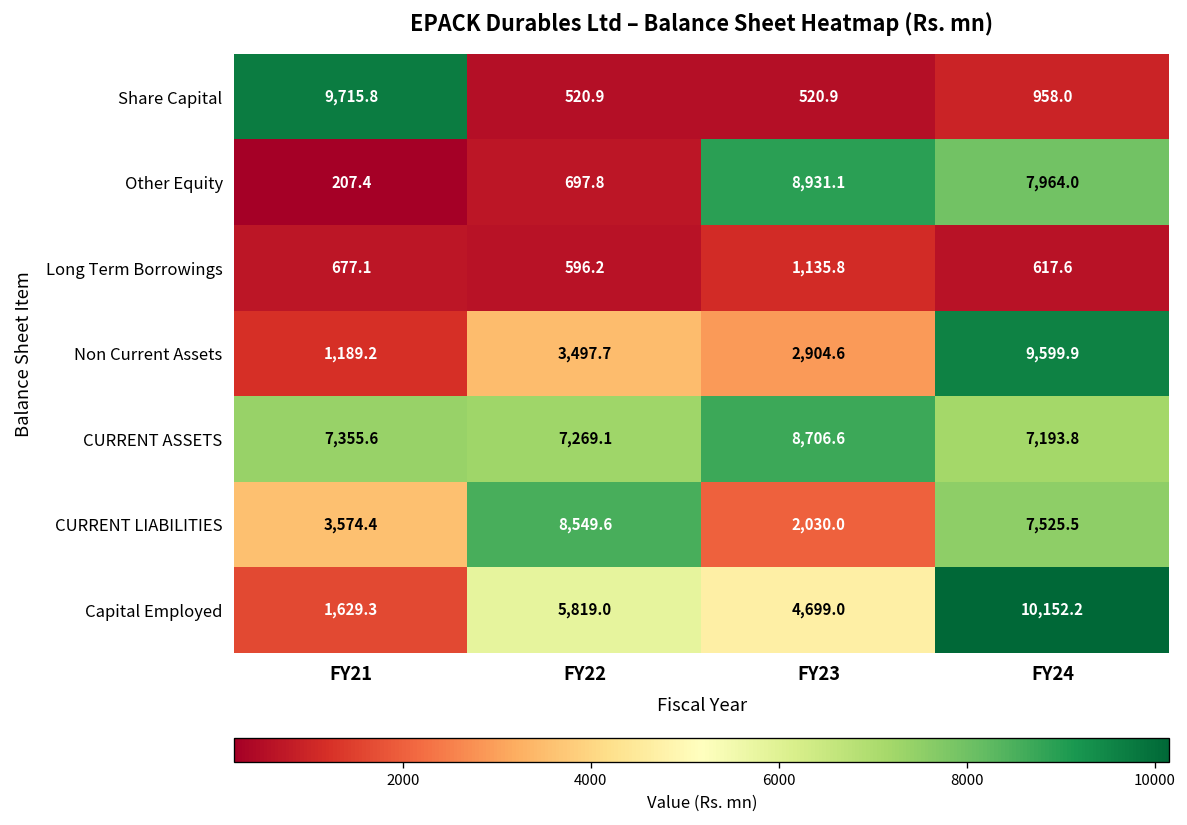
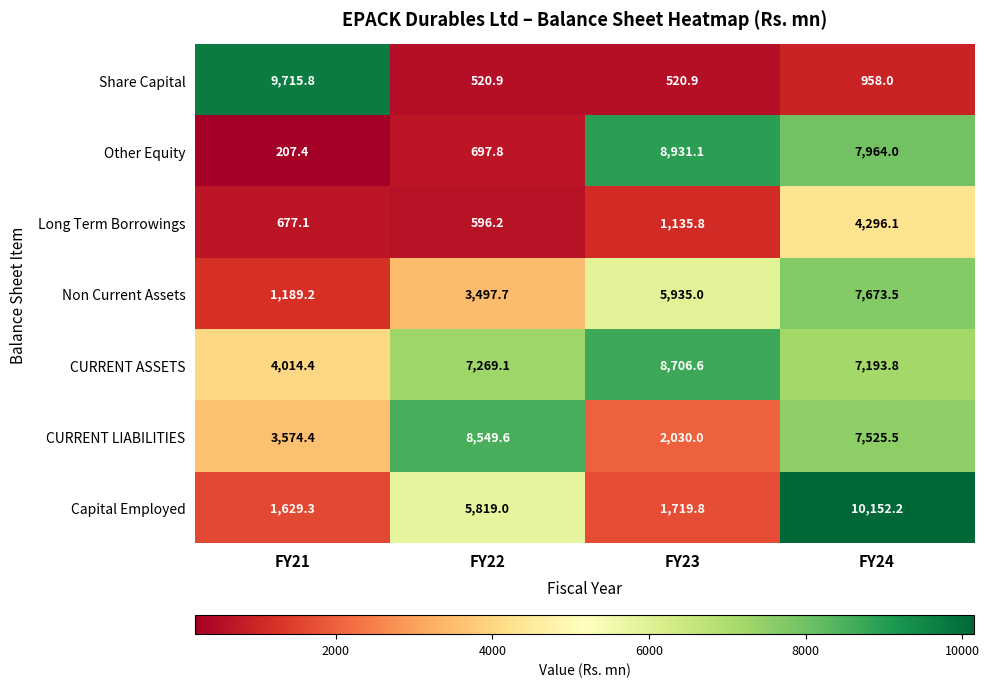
  {
    "Share Capital": {
      "FY21": "9,715.8",
      "FY22": "520.9",
      "FY23": "520.9",
      "FY24": "958.0"
    },
    "Other Equity": {
      "FY21": "207.4",
      "FY22": "697.8",
      "FY23": "8,931.1",
      "FY24": "7,964.0"
    },
    "Long Term Borrowings": {
      "FY21": "677.1",
      "FY22": "596.2",
      "FY23": "1,135.8",
-     "FY24": "617.6"
+     "FY24": "4,296.1"
    },
    "Non Current Assets": {
      "FY21": "1,189.2",
      "FY22": "3,497.7",
-     "FY23": "2,904.6",
-     "FY24": "9,599.9"
+     "FY23": "5,935.0",
+     "FY24": "7,673.5"
    },
    "CURRENT ASSETS": {
-     "FY21": "7,355.6",
+     "FY21": "4,014.4",
      "FY22": "7,269.1",
      "FY23": "8,706.6",
      "FY24": "7,193.8"
    },
    "CURRENT LIABILITIES": {
      "FY21": "3,574.4",
      "FY22": "8,549.6",
      "FY23": "2,030.0",
      "FY24": "7,525.5"
    },
    "Capital Employed": {
      "FY21": "1,629.3",
      "FY22": "5,819.0",
-     "FY23": "4,699.0",
+     "FY23": "1,719.8",
      "FY24": "10,152.2"
    }
  }
